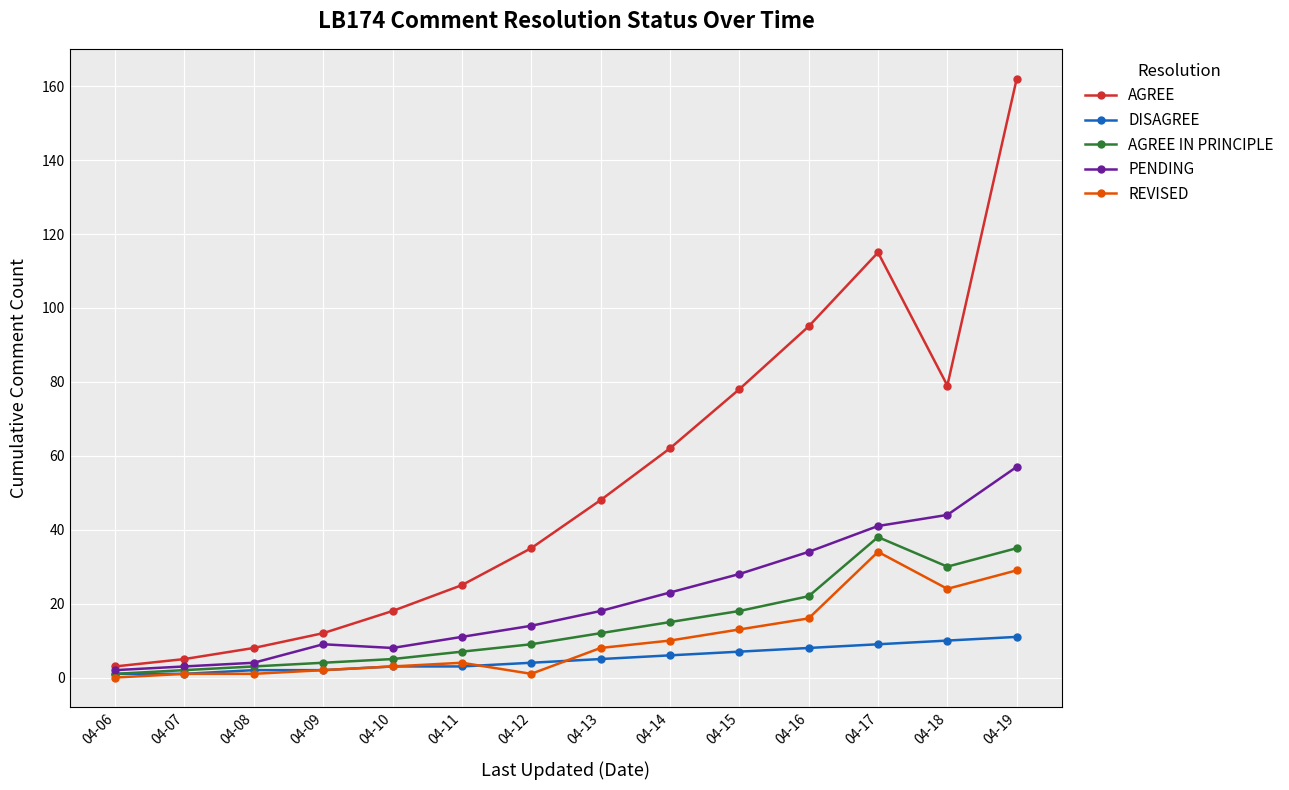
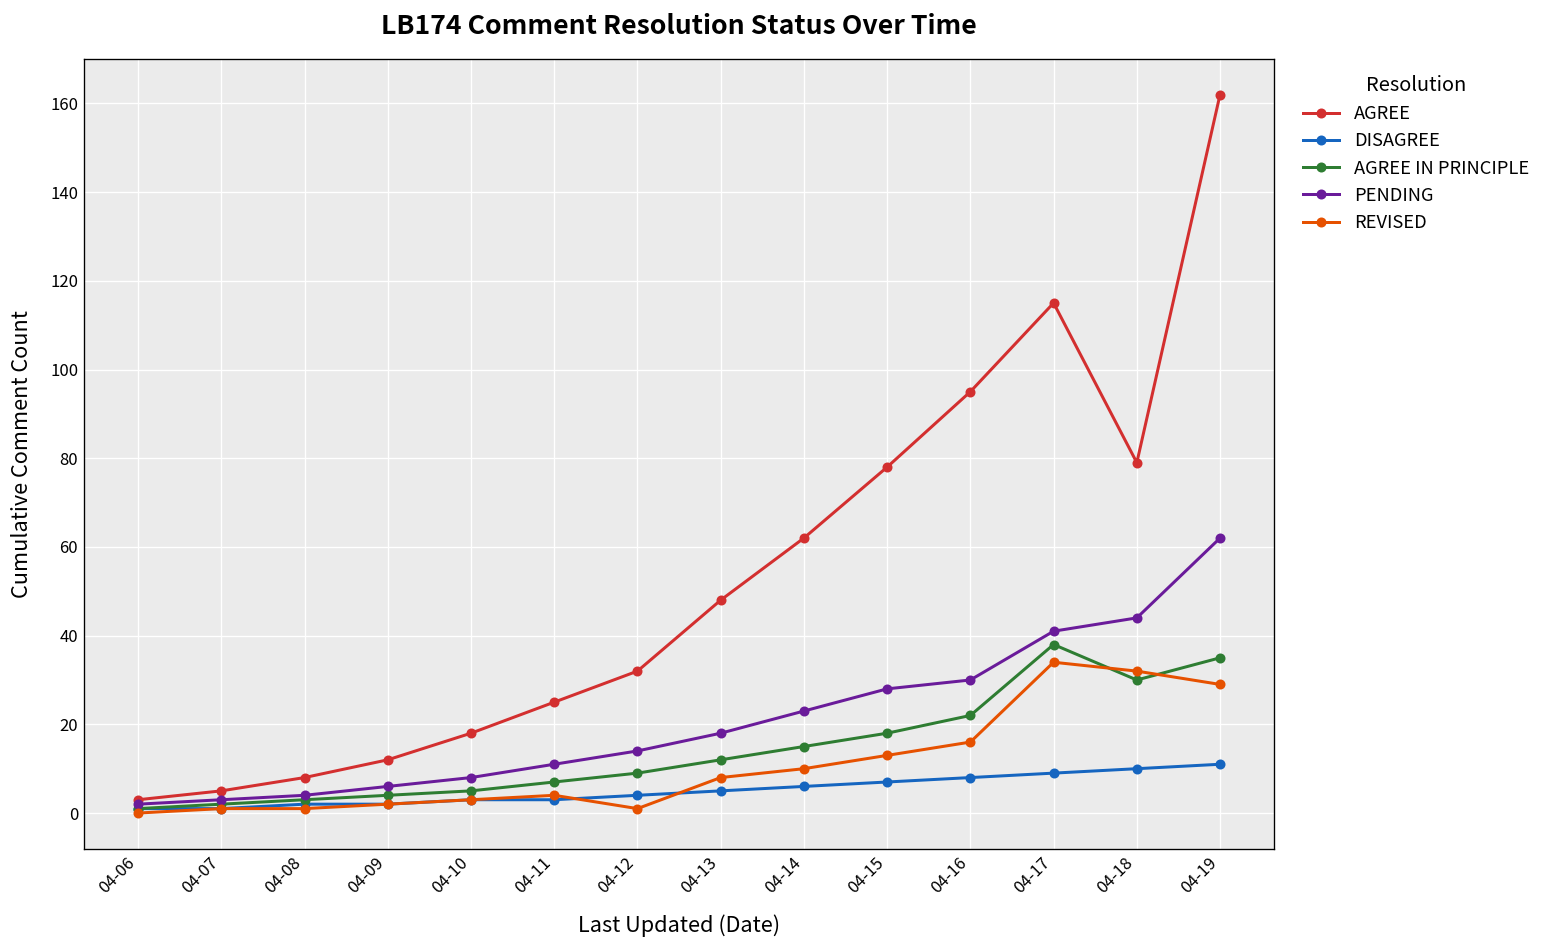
  {
    "AGREE": {
      "04-06": 3,
      "04-07": 5,
      "04-08": 8,
      "04-09": 12,
      "04-10": 18,
      "04-11": 25,
-     "04-12": 35,
+     "04-12": 32,
      "04-13": 48,
      "04-14": 62,
      "04-15": 78,
      "04-16": 95,
      "04-17": 115,
      "04-18": 79,
      "04-19": 162
    },
    "DISAGREE": {
      "04-08": 2,
      "04-11": 3,
      "04-12": 4,
      "04-13": 5,
      "04-14": 6,
      "04-15": 7,
      "04-16": 8,
      "04-17": 9,
      "04-18": 10,
      "04-19": 11
    },
    "AGREE IN PRINCIPLE": {
      "04-07": 2,
      "04-08": 3,
      "04-09": 4,
      "04-10": 5,
      "04-11": 7,
      "04-12": 9,
      "04-13": 12,
      "04-14": 15,
      "04-15": 18,
      "04-16": 22,
      "04-17": 38,
      "04-18": 30,
      "04-19": 35
    },
    "PENDING": {
      "04-06": 2,
      "04-07": 3,
      "04-08": 4,
-     "04-09": 9,
+     "04-09": 6,
      "04-10": 8,
      "04-11": 11,
      "04-12": 14,
      "04-13": 18,
      "04-14": 23,
      "04-15": 28,
-     "04-16": 34,
+     "04-16": 30,
      "04-17": 41,
      "04-18": 44,
-     "04-19": 57
+     "04-19": 62
    },
    "REVISED": {
      "04-06": 0,
      "04-08": 1,
      "04-11": 4,
      "04-12": 1,
      "04-13": 8,
      "04-14": 10,
      "04-15": 13,
      "04-16": 16,
      "04-17": 34,
-     "04-18": 24,
+     "04-18": 32,
      "04-19": 29
    }
  }
